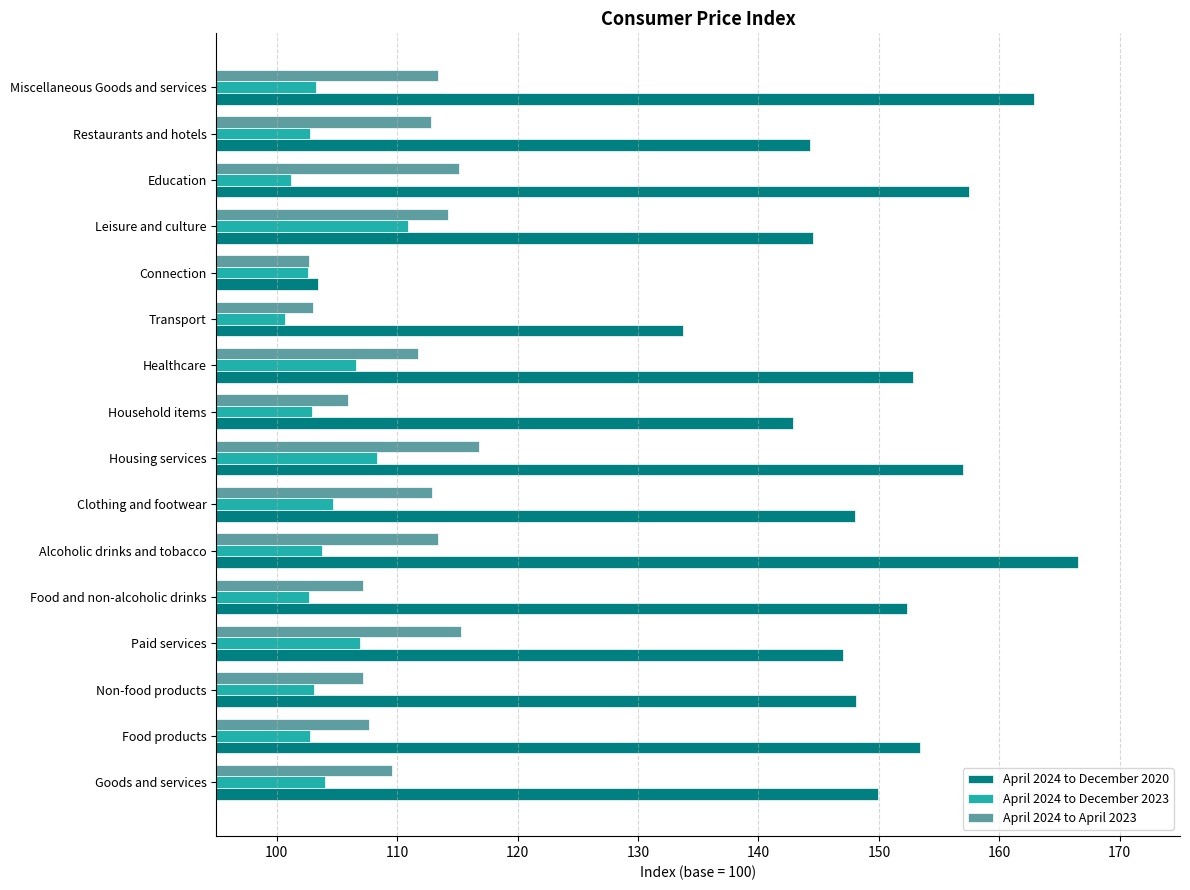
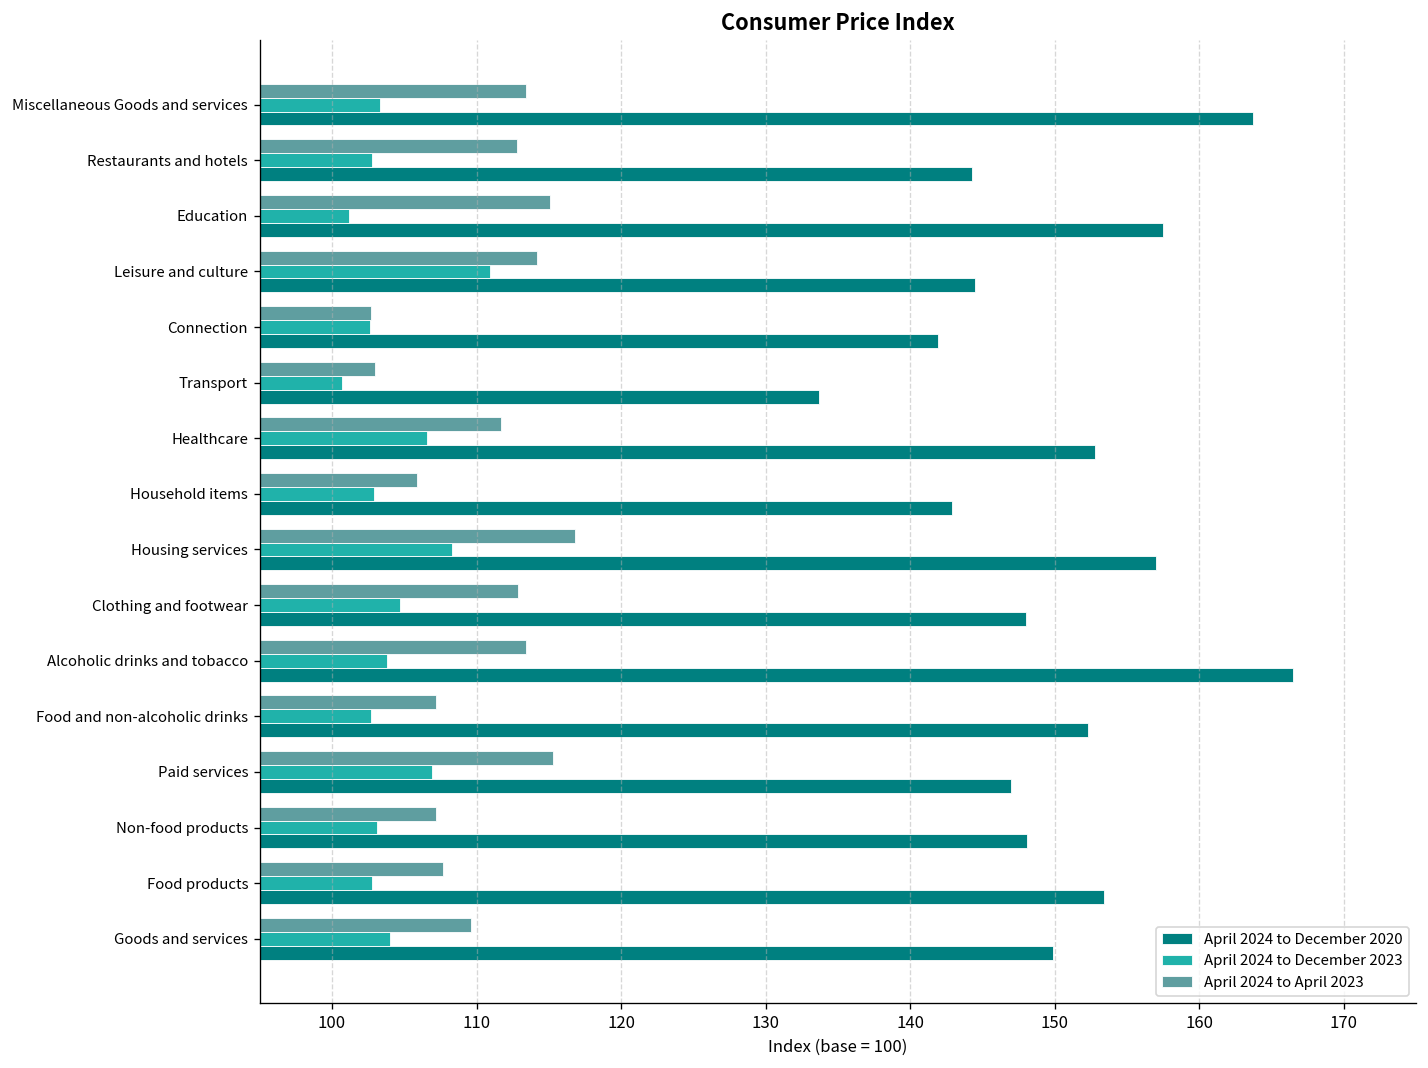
  {
    "April 2024 to December 2020": {
-     "Miscellaneous Goods and services": 162.9,
+     "Miscellaneous Goods and services": 163.7,
      "Restaurants and hotels": 144.3,
      "Education": 157.5,
      "Leisure and culture": 144.5,
-     "Connection": 103.4,
+     "Connection": 141.9,
      "Transport": 133.7,
      "Healthcare": 152.8,
      "Household items": 142.9,
      "Housing services": 157.0,
      "Clothing and footwear": 148.0,
      "Alcoholic drinks and tobacco": 166.5,
      "Food and non-alcoholic drinks": 152.3,
      "Paid services": 147.0,
      "Non-food products": 148.1,
      "Food products": 153.4,
      "Goods and services": 149.9
    },
    "April 2024 to December 2023": {
      "Miscellaneous Goods and services": 103.3,
      "Restaurants and hotels": 102.8,
      "Education": 101.2,
      "Leisure and culture": 110.9,
      "Connection": 102.6,
      "Transport": 100.7,
      "Healthcare": 106.6,
      "Household items": 102.9,
      "Housing services": 108.3,
      "Clothing and footwear": 104.7,
      "Alcoholic drinks and tobacco": 103.8,
      "Food and non-alcoholic drinks": 102.7,
      "Paid services": 106.9,
      "Non-food products": 103.1,
      "Food products": 102.8,
      "Goods and services": 104.0
    },
    "April 2024 to April 2023": {
      "Miscellaneous Goods and services": 113.4,
      "Restaurants and hotels": 112.8,
      "Education": 115.1,
      "Leisure and culture": 114.2,
      "Connection": 102.7,
      "Transport": 103.0,
      "Healthcare": 111.7,
      "Household items": 105.9,
      "Housing services": 116.8,
      "Clothing and footwear": 112.9,
      "Alcoholic drinks and tobacco": 113.4,
      "Food and non-alcoholic drinks": 107.2,
      "Paid services": 115.3,
      "Non-food products": 107.2,
      "Food products": 107.7,
      "Goods and services": 109.6
    }
  }
